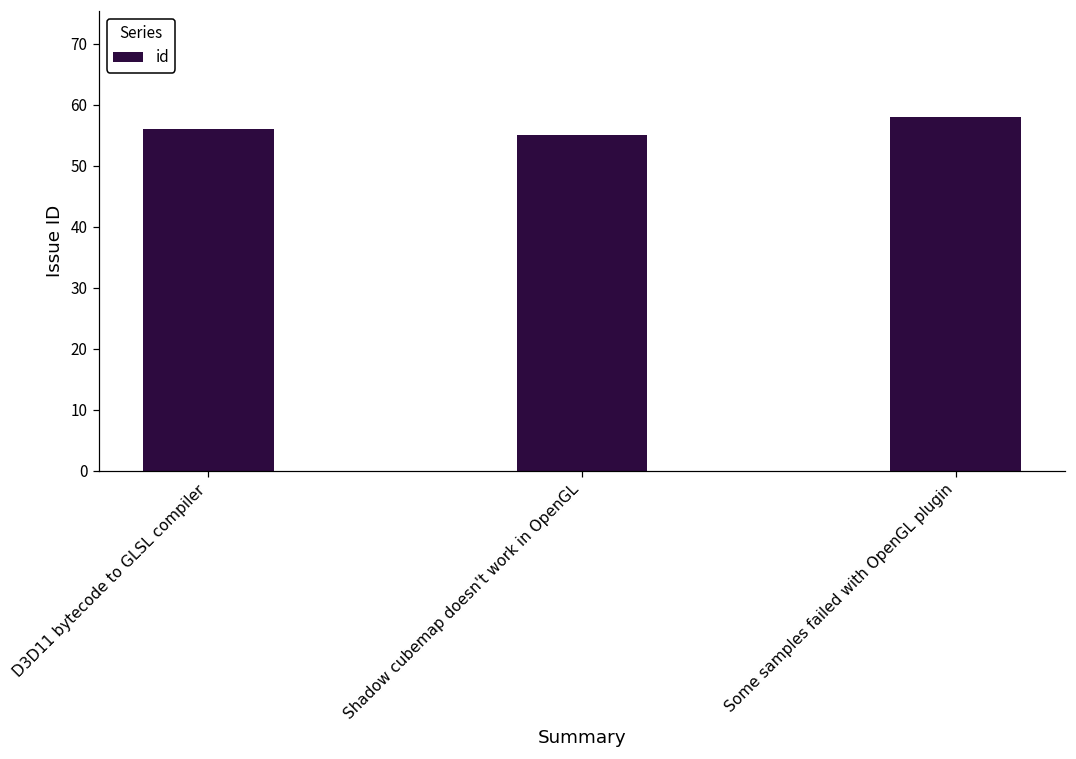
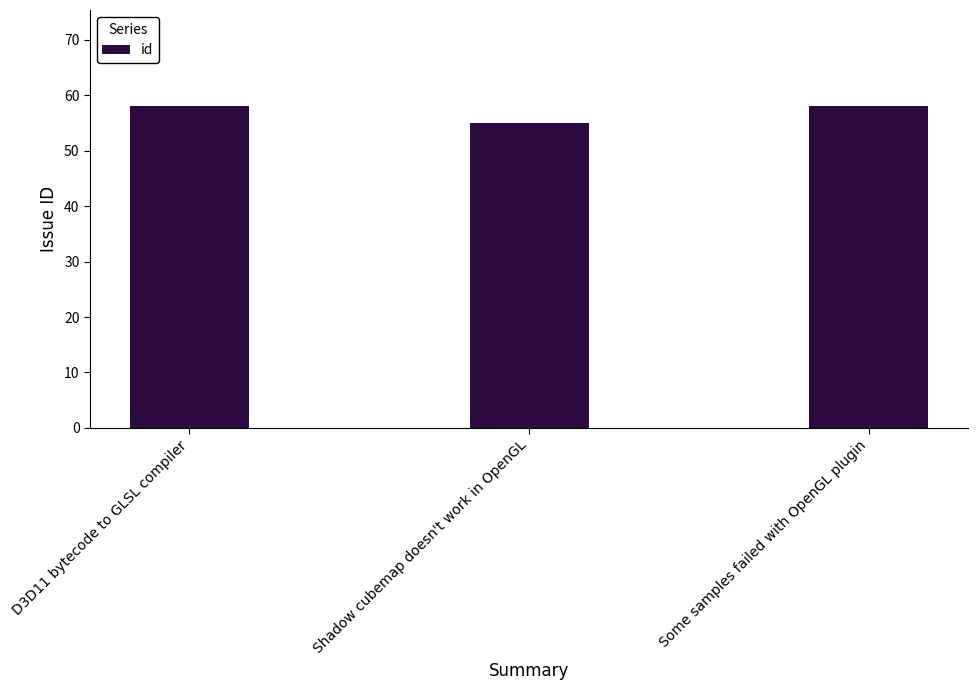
  {
-   "D3D11 bytecode to GLSL compiler": 56,
+   "D3D11 bytecode to GLSL compiler": 58,
    "Shadow cubemap doesn't work in OpenGL": 55,
    "Some samples failed with OpenGL plugin": 58
  }
